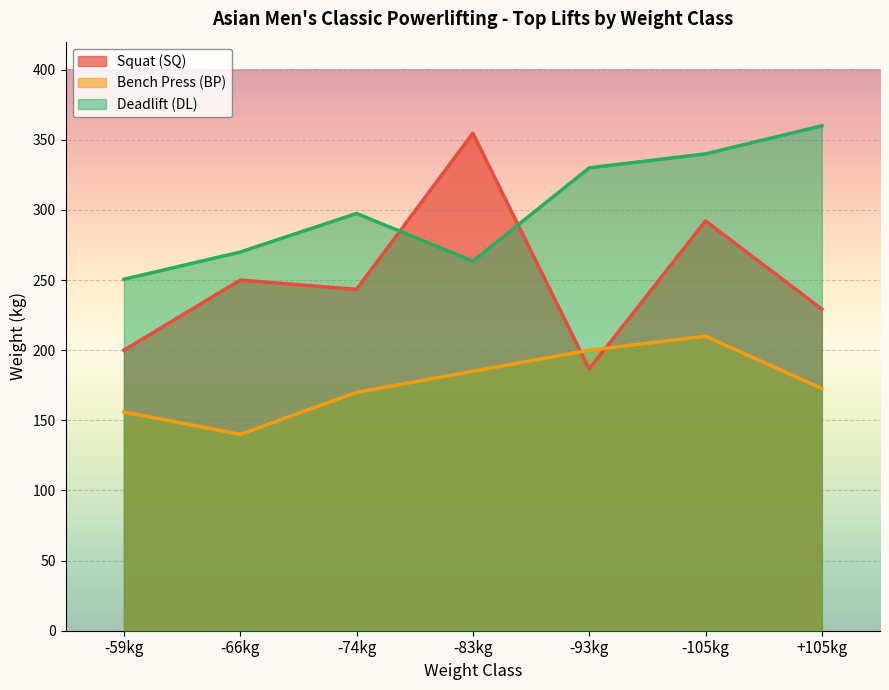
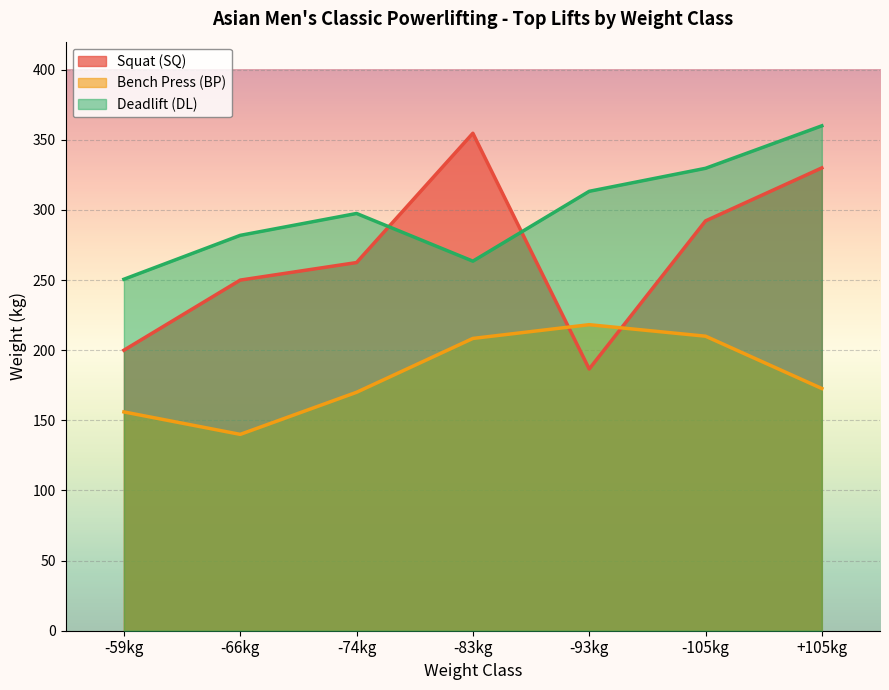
  {
    "Squat (SQ)": {
      "-59kg": 200,
      "-66kg": 250,
-     "-74kg": 243,
+     "-74kg": 263,
      "-83kg": 355,
      "-93kg": 187,
      "-105kg": 292,
-     "+105kg": 229
+     "+105kg": 330
    },
    "Bench Press (BP)": {
      "-59kg": 156,
      "-66kg": 140,
      "-74kg": 170,
-     "-83kg": 185,
-     "-93kg": 200,
+     "-83kg": 208,
+     "-93kg": 218,
      "-105kg": 210,
      "+105kg": 173
    },
    "Deadlift (DL)": {
      "-59kg": 251,
-     "-66kg": 270,
+     "-66kg": 282,
      "-74kg": 298,
      "-83kg": 264,
-     "-93kg": 330,
-     "-105kg": 340,
+     "-93kg": 313,
+     "-105kg": 330,
      "+105kg": 360
    }
  }
